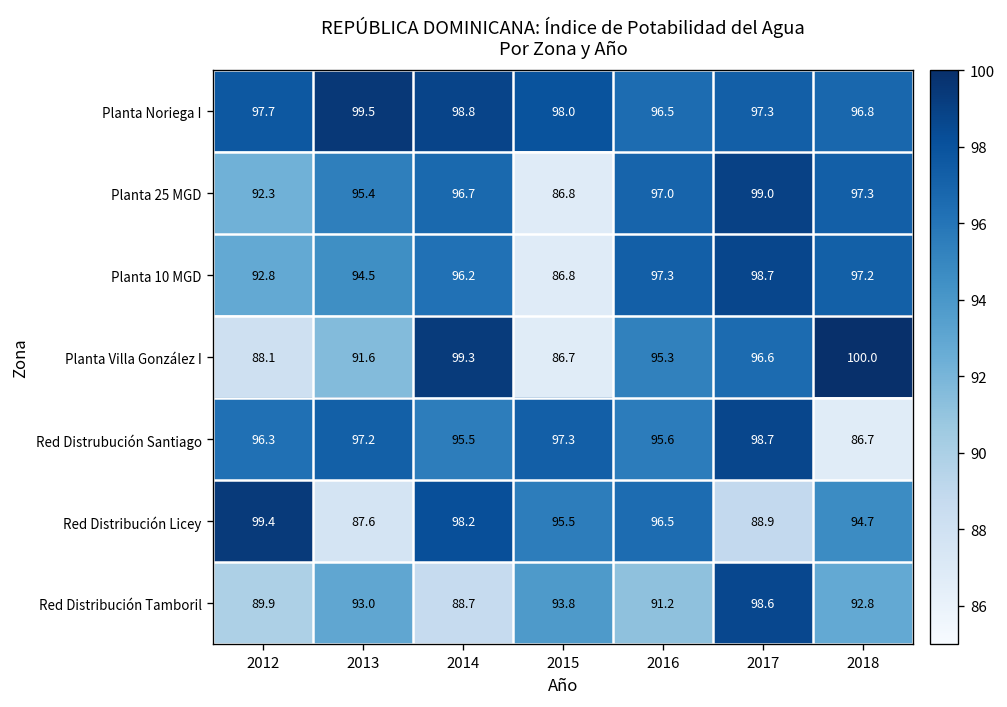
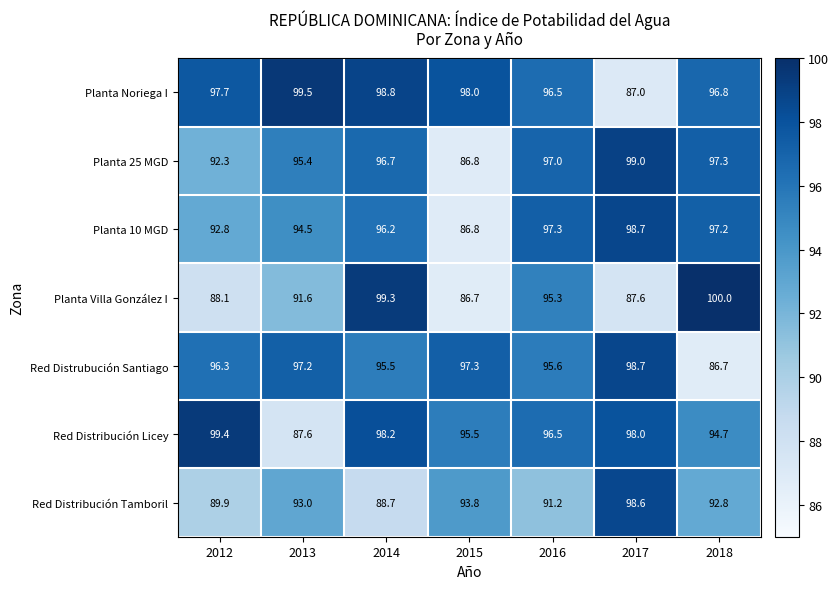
  {
    "Planta Noriega I": {
      "2012": 97.7,
      "2013": 99.5,
      "2014": 98.8,
      "2015": 98.0,
      "2016": 96.5,
-     "2017": 97.3,
+     "2017": 87.0,
      "2018": 96.8
    },
    "Planta 25 MGD": {
      "2012": 92.3,
      "2013": 95.4,
      "2014": 96.7,
      "2015": 86.8,
      "2016": 97.0,
      "2017": 99.0,
      "2018": 97.3
    },
    "Planta 10 MGD": {
      "2012": 92.8,
      "2013": 94.5,
      "2014": 96.2,
      "2015": 86.8,
      "2016": 97.3,
      "2017": 98.7,
      "2018": 97.2
    },
    "Planta Villa González I": {
      "2012": 88.1,
      "2013": 91.6,
      "2014": 99.3,
      "2015": 86.7,
      "2016": 95.3,
-     "2017": 96.6,
+     "2017": 87.6,
      "2018": 100.0
    },
    "Red Distrubución Santiago": {
      "2012": 96.3,
      "2013": 97.2,
      "2014": 95.5,
      "2015": 97.3,
      "2016": 95.6,
      "2017": 98.7,
      "2018": 86.7
    },
    "Red Distribución Licey": {
      "2012": 99.4,
      "2013": 87.6,
      "2014": 98.2,
      "2015": 95.5,
      "2016": 96.5,
-     "2017": 88.9,
+     "2017": 98.0,
      "2018": 94.7
    },
    "Red Distribución Tamboril": {
      "2012": 89.9,
      "2013": 93.0,
      "2014": 88.7,
      "2015": 93.8,
      "2016": 91.2,
      "2017": 98.6,
      "2018": 92.8
    }
  }
